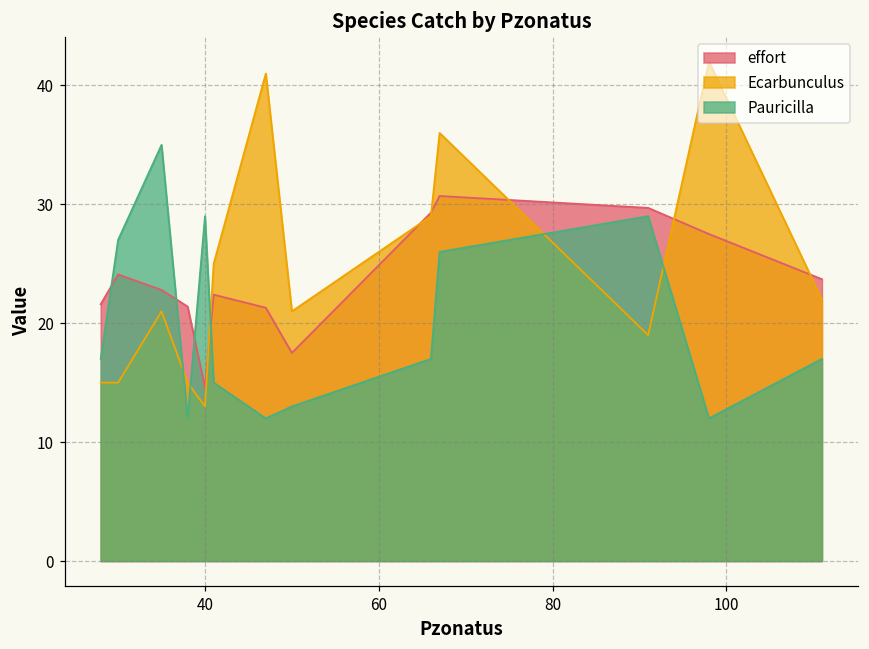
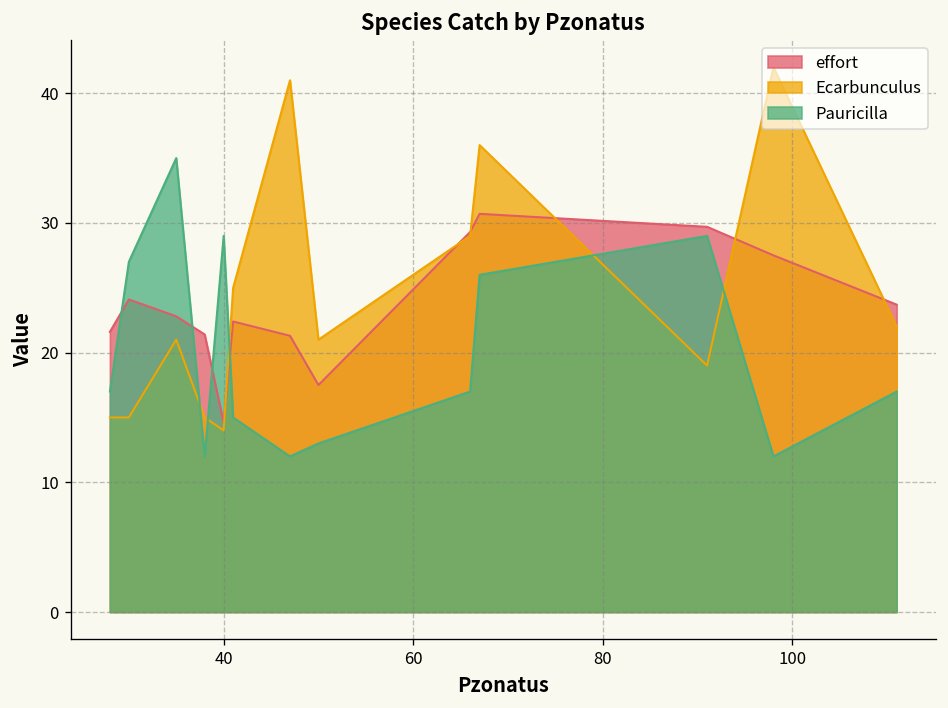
  {
    "effort": {
      "40": 14.6
    },
    "Ecarbunculus": {
-     "40": 13
+     "40": 14
    },
    "Pauricilla": {
      "40": 29
    }
  }
